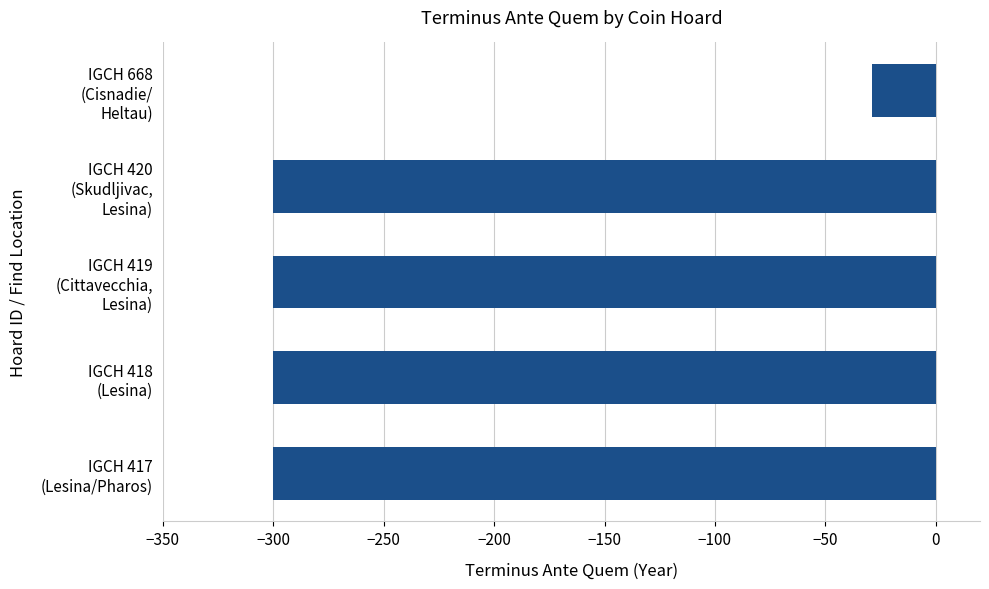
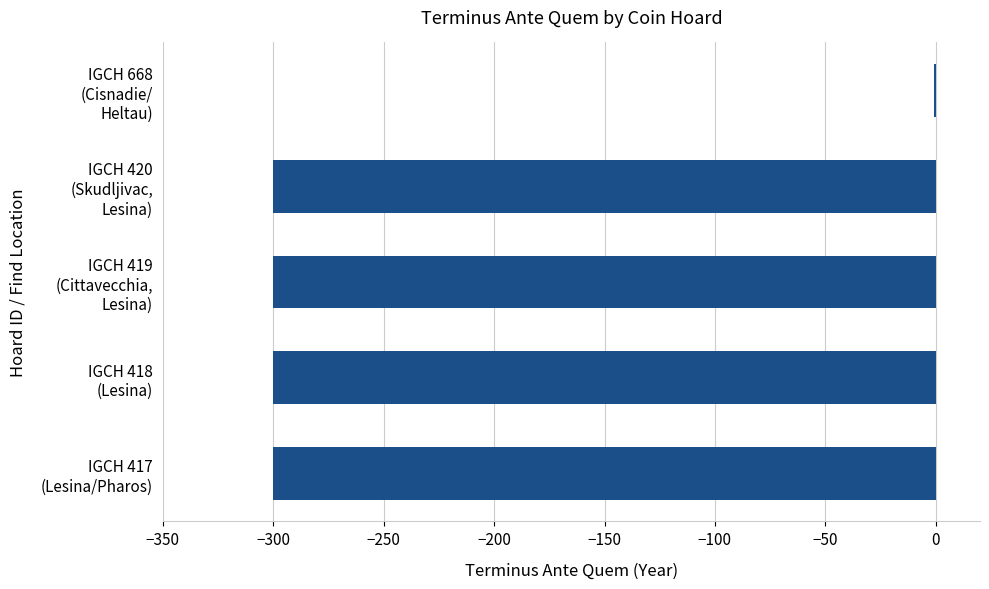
  {
-   "IGCH 668 (Cisnadie/ Heltau)": -29,
+   "IGCH 668 (Cisnadie/ Heltau)": -1,
    "IGCH 420 (Skudljivac, Lesina)": -300,
    "IGCH 419 (Cittavecchia, Lesina)": -300,
    "IGCH 418 (Lesina)": -300,
    "IGCH 417 (Lesina/Pharos)": -300
  }
